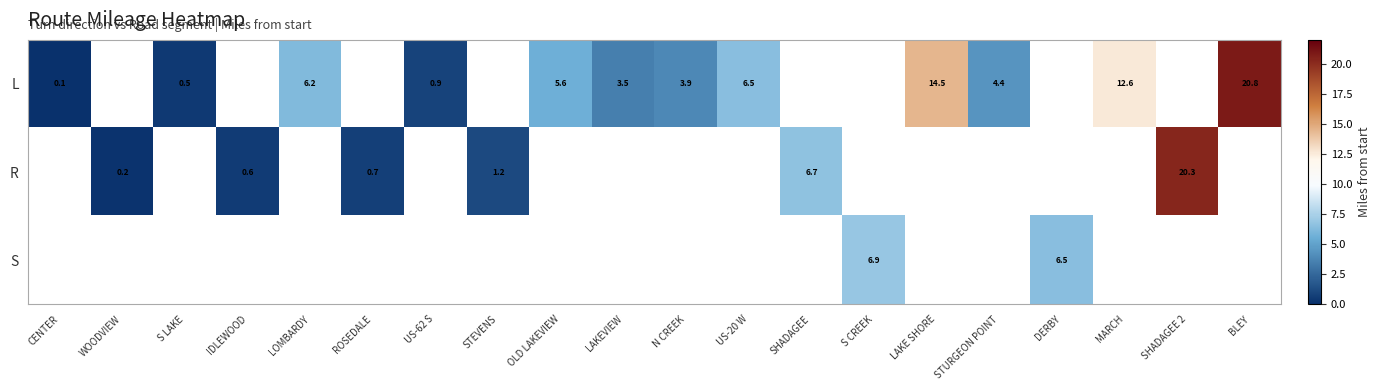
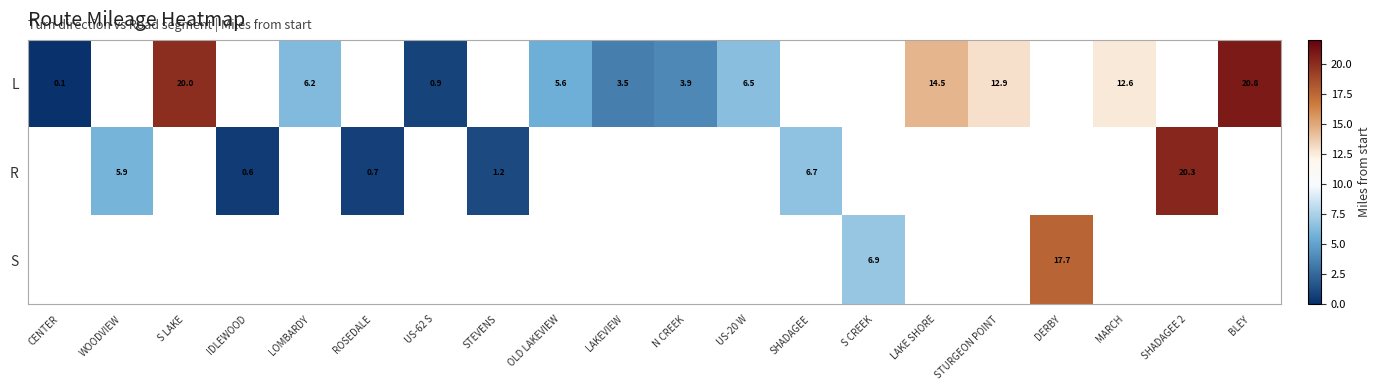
  {
    "L": {
      "CENTER": 0.1,
-     "S LAKE": 0.5,
+     "S LAKE": 20.0,
      "LOMBARDY": 6.2,
      "US-62 S": 0.9,
      "OLD LAKEVIEW": 5.6,
      "LAKEVIEW": 3.5,
      "N CREEK": 3.9,
      "US-20 W": 6.5,
      "LAKE SHORE": 14.5,
-     "STURGEON POINT": 4.4,
+     "STURGEON POINT": 12.9,
      "MARCH": 12.6,
      "BLEY": 20.8
    },
    "R": {
-     "WOODVIEW": 0.2,
+     "WOODVIEW": 5.9,
      "IDLEWOOD": 0.6,
      "ROSEDALE": 0.7,
      "STEVENS": 1.2,
      "SHADAGEE": 6.7,
      "SHADAGEE 2": 20.3
    },
    "S": {
      "S CREEK": 6.9,
-     "DERBY": 6.5
+     "DERBY": 17.7
    }
  }
